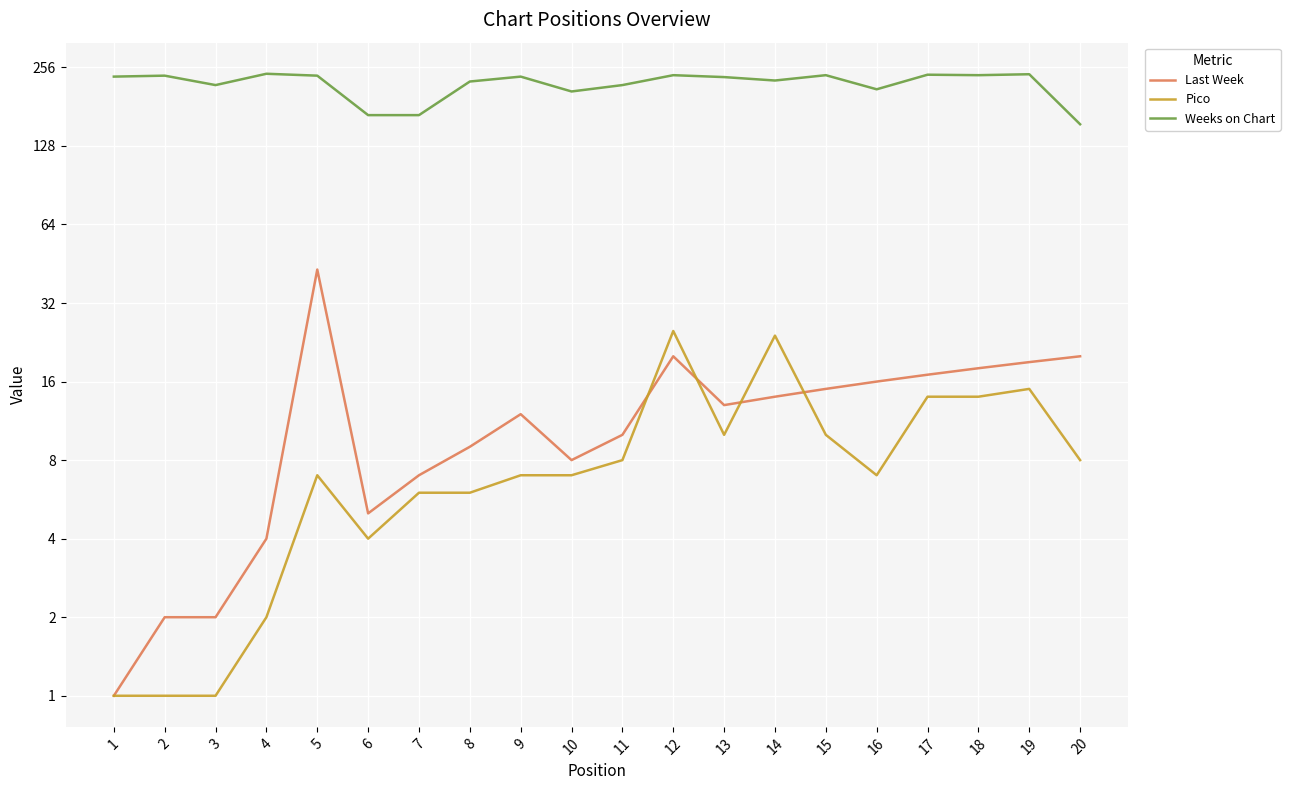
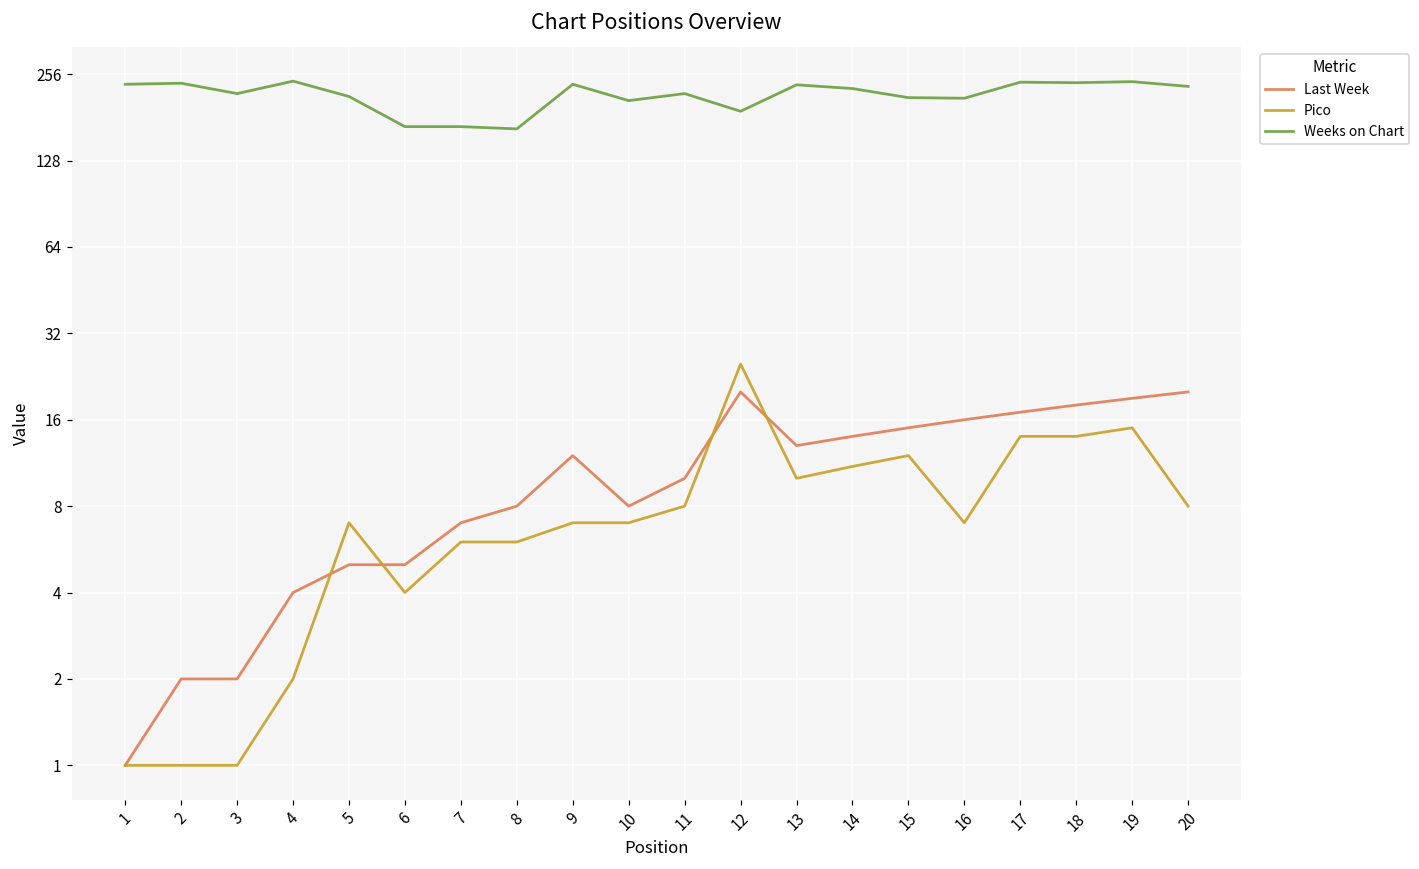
  {
    "Last Week": {
      "2": 2,
      "3": 2,
      "4": 4,
-     "5": 43,
+     "5": 5,
      "6": 5,
      "7": 7,
-     "8": 9,
+     "8": 8,
      "9": 12,
      "10": 8,
      "11": 10,
      "12": 20,
      "13": 13,
      "14": 14,
      "15": 15,
      "16": 16,
      "17": 17,
      "18": 18,
      "19": 19,
      "20": 20
    },
    "Pico": {
      "2": 1,
      "3": 1,
      "4": 2,
      "5": 7,
      "6": 4,
      "7": 6,
      "8": 6,
      "9": 7,
      "10": 7,
      "11": 8,
      "12": 25,
      "13": 10,
-     "14": 24,
-     "15": 10,
+     "14": 11,
+     "15": 12,
      "16": 7,
      "17": 14,
      "18": 14,
      "19": 15,
      "20": 8
    },
    "Weeks on Chart": {
      "1": 240,
      "2": 240,
      "3": 220,
      "4": 240,
-     "5": 240,
+     "5": 210,
      "6": 170,
      "7": 170,
-     "8": 230,
+     "8": 170,
      "9": 240,
      "10": 210,
      "11": 220,
-     "12": 240,
+     "12": 190,
      "13": 240,
      "14": 230,
-     "15": 240,
+     "15": 210,
      "16": 210,
      "17": 240,
      "18": 240,
      "19": 240,
-     "20": 160
+     "20": 230
    }
  }
